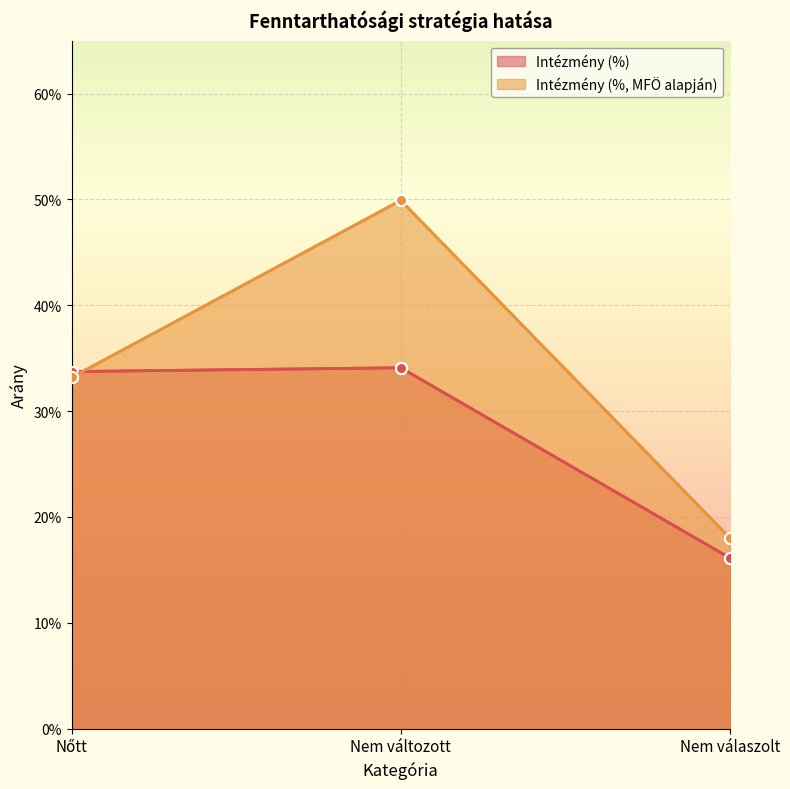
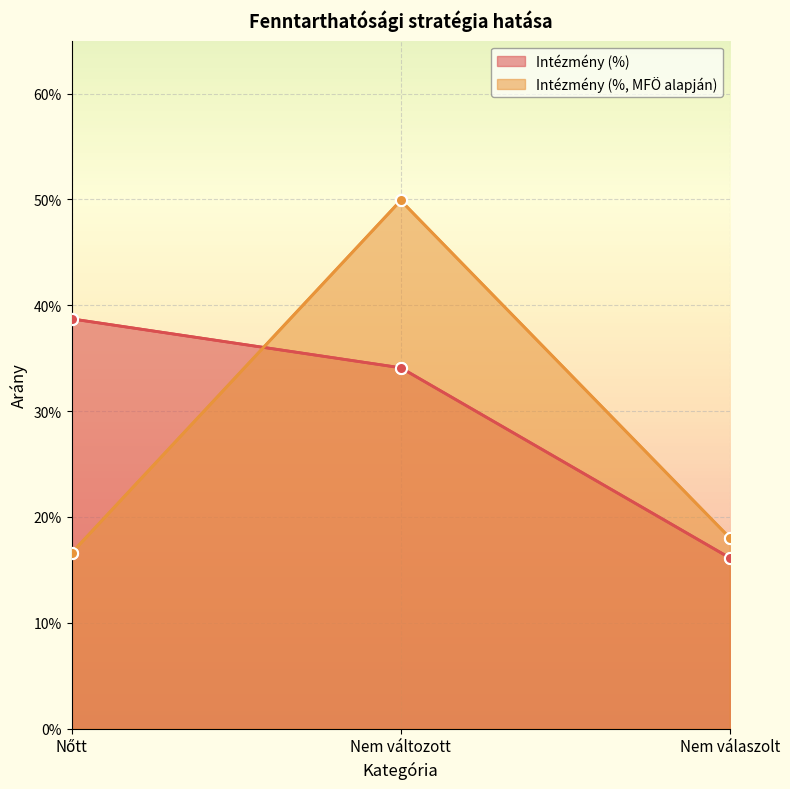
  {
    "Intézmény (%)": {
-     "Nőtt": "33.7%",
+     "Nőtt": "38.7%",
      "Nem változott": "34.1%",
      "Nem válaszolt": "16.1%"
    },
    "Intézmény (%, MFÖ alapján)": {
-     "Nőtt": "33.2%",
+     "Nőtt": "16.6%",
      "Nem változott": "49.9%",
      "Nem válaszolt": "18.0%"
    }
  }
